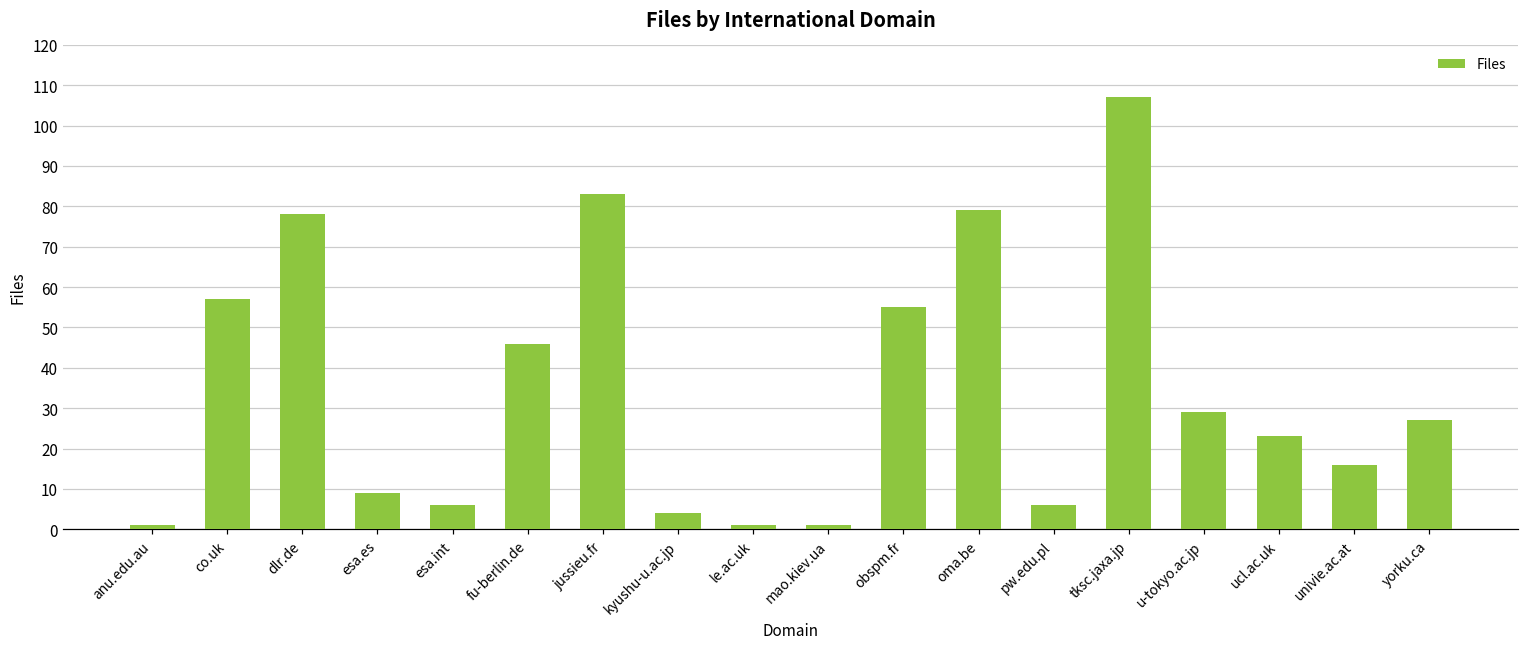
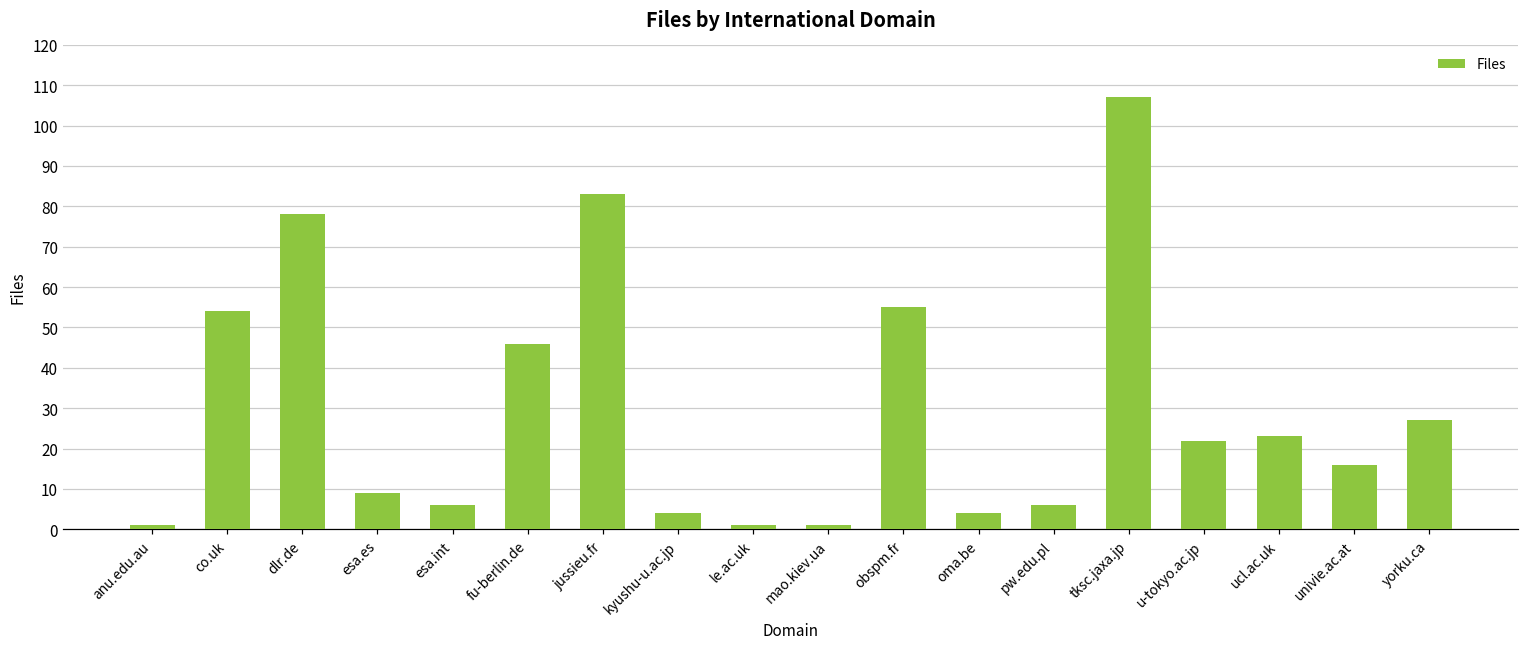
  {
    "anu.edu.au": 1,
-   "co.uk": 57,
+   "co.uk": 54,
    "dlr.de": 78,
    "esa.es": 9,
    "esa.int": 6,
    "fu-berlin.de": 46,
    "jussieu.fr": 83,
    "kyushu-u.ac.jp": 4,
    "le.ac.uk": 1,
    "mao.kiev.ua": 1,
    "obspm.fr": 55,
-   "oma.be": 79,
+   "oma.be": 4,
    "pw.edu.pl": 6,
    "tksc.jaxa.jp": 107,
-   "u-tokyo.ac.jp": 29,
+   "u-tokyo.ac.jp": 22,
    "ucl.ac.uk": 23,
    "univie.ac.at": 16,
    "yorku.ca": 27
  }
